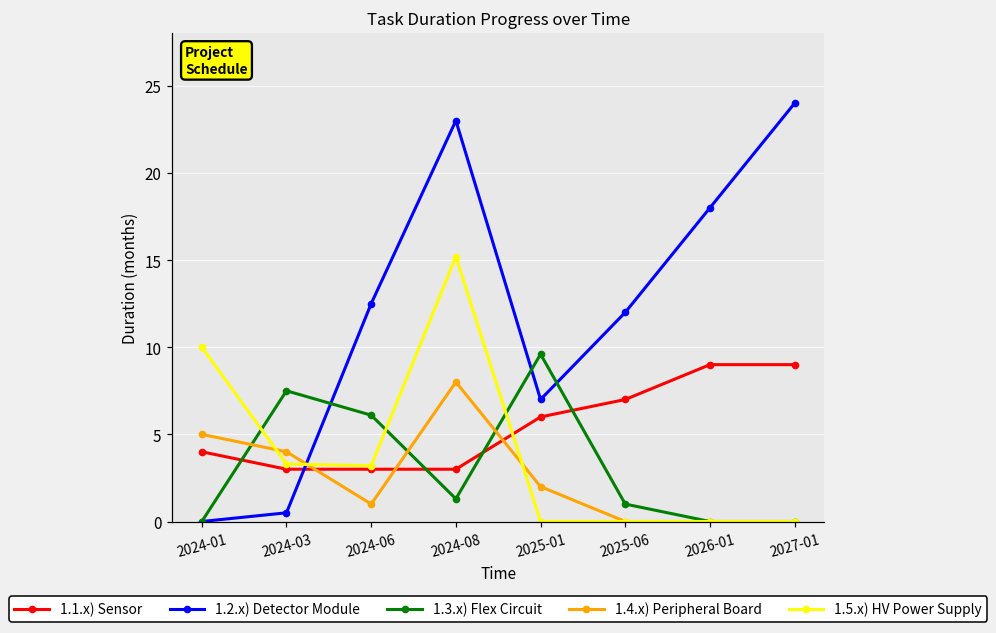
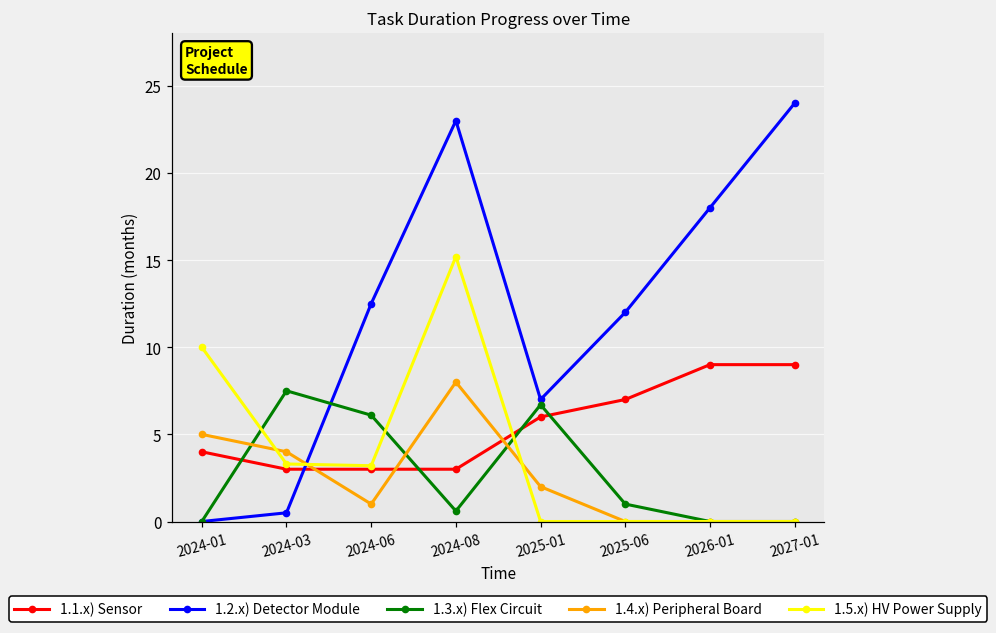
  {
    "1.1.x) Sensor": {
      "2024-01": 4.0,
      "2024-03": 3.0,
      "2024-06": 3.0,
      "2024-08": 3.0,
      "2025-01": 6.0,
      "2025-06": 7.0,
      "2026-01": 9.0,
      "2027-01": 9.0
    },
    "1.2.x) Detector Module": {
      "2024-03": 0.5,
      "2024-06": 12.5,
      "2024-08": 23.0,
      "2025-01": 7.0,
      "2025-06": 12.0,
      "2026-01": 18.0,
      "2027-01": 24.0
    },
    "1.3.x) Flex Circuit": {
      "2024-03": 7.5,
      "2024-06": 6.1,
-     "2024-08": 1.3,
-     "2025-01": 9.6,
+     "2024-08": 0.6,
+     "2025-01": 6.7,
      "2025-06": 1.0
    },
    "1.4.x) Peripheral Board": {
      "2024-01": 5.0,
      "2024-03": 4.0,
      "2024-06": 1.0,
      "2024-08": 8.0,
      "2025-01": 2.0
    },
    "1.5.x) HV Power Supply": {
      "2024-01": 10.0,
      "2024-03": 3.3,
      "2024-06": 3.2,
      "2024-08": 15.2,
      "2025-01": 0.0
    }
  }
